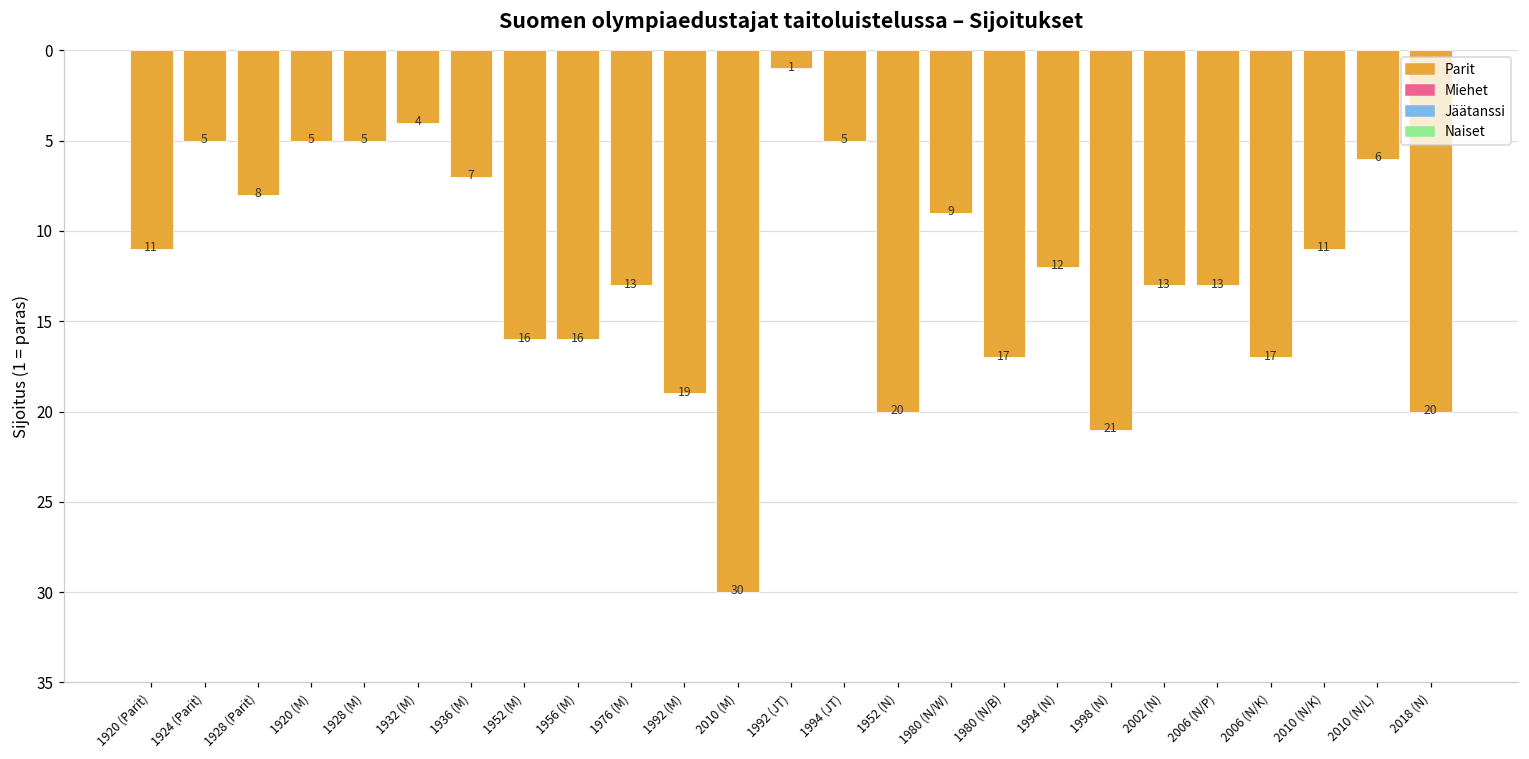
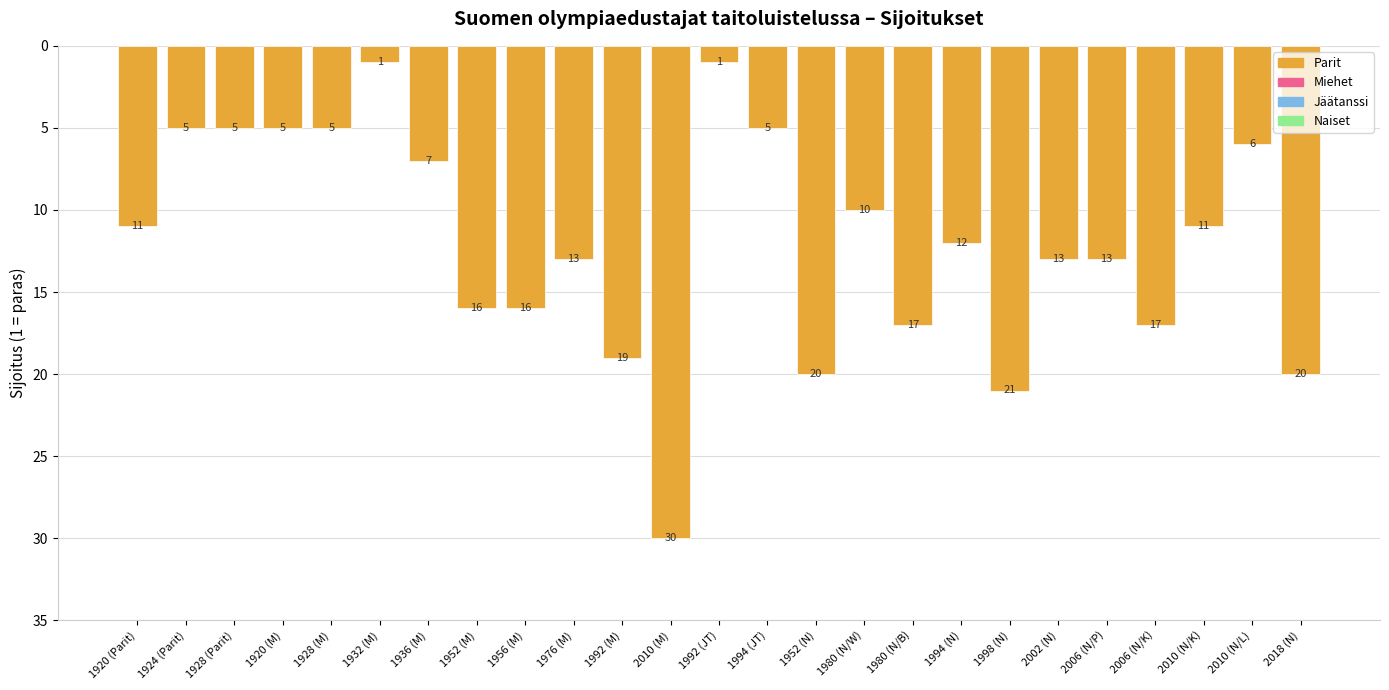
  {
    "1920 (Parit)": 11,
    "1924 (Parit)": 5,
-   "1928 (Parit)": 8,
+   "1928 (Parit)": 5,
    "1920 (M)": 5,
    "1928 (M)": 5,
-   "1932 (M)": 4,
+   "1932 (M)": 1,
    "1936 (M)": 7,
    "1952 (M)": 16,
    "1956 (M)": 16,
    "1976 (M)": 13,
    "1992 (M)": 19,
    "2010 (M)": 30,
    "1992 (JT)": 1,
    "1994 (JT)": 5,
    "1952 (N)": 20,
-   "1980 (N/W)": 9,
+   "1980 (N/W)": 10,
    "1980 (N/B)": 17,
    "1994 (N)": 12,
    "1998 (N)": 21,
    "2002 (N)": 13,
    "2006 (N/P)": 13,
    "2006 (N/K)": 17,
    "2010 (N/K)": 11,
    "2010 (N/L)": 6,
    "2018 (N)": 20
  }
